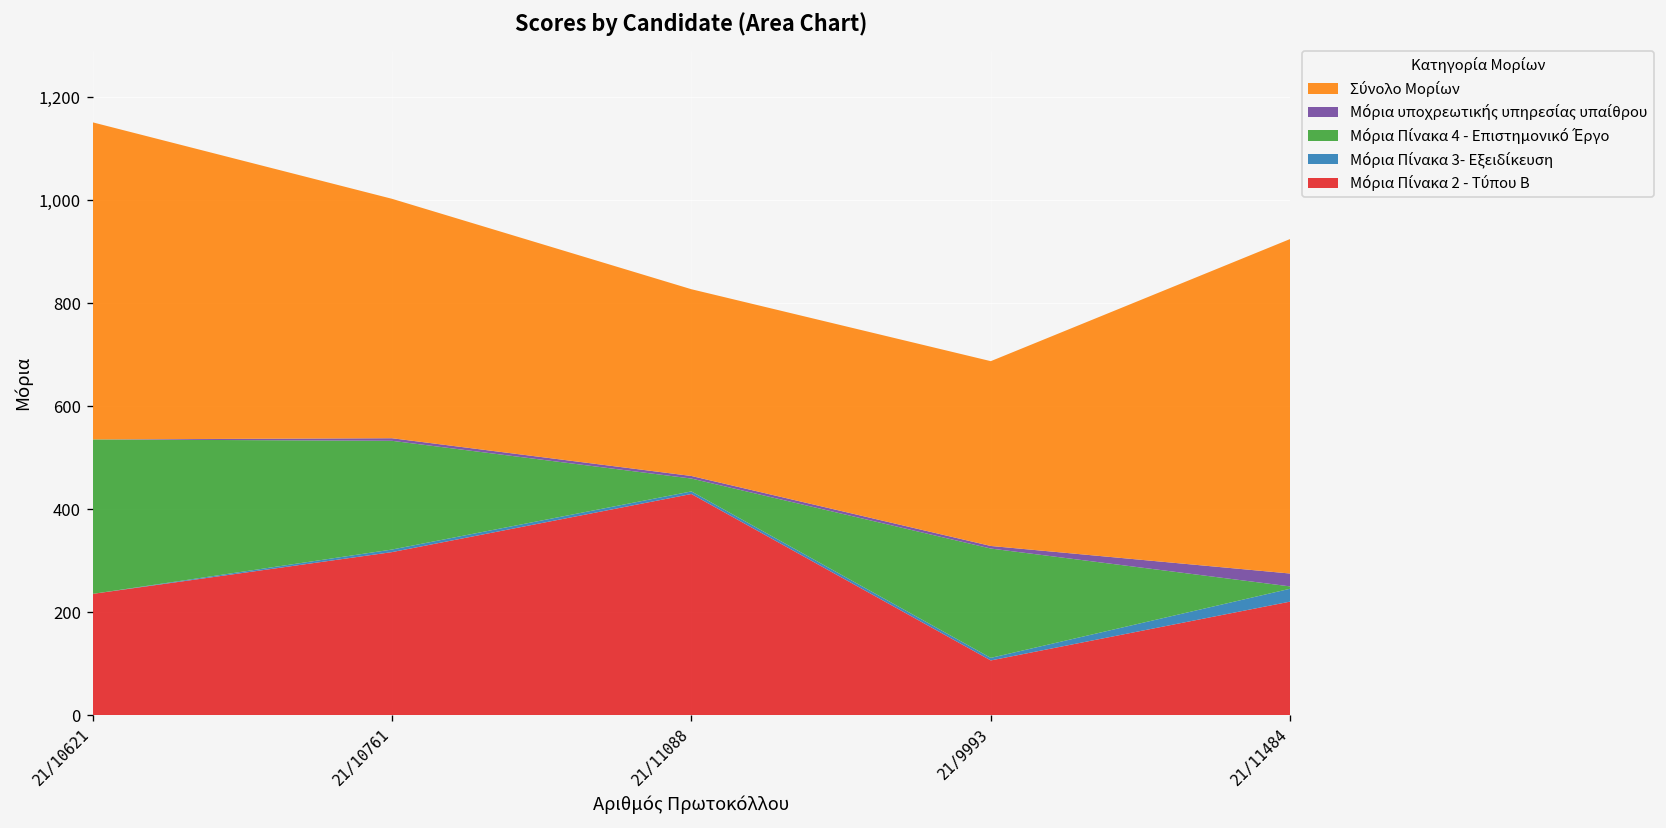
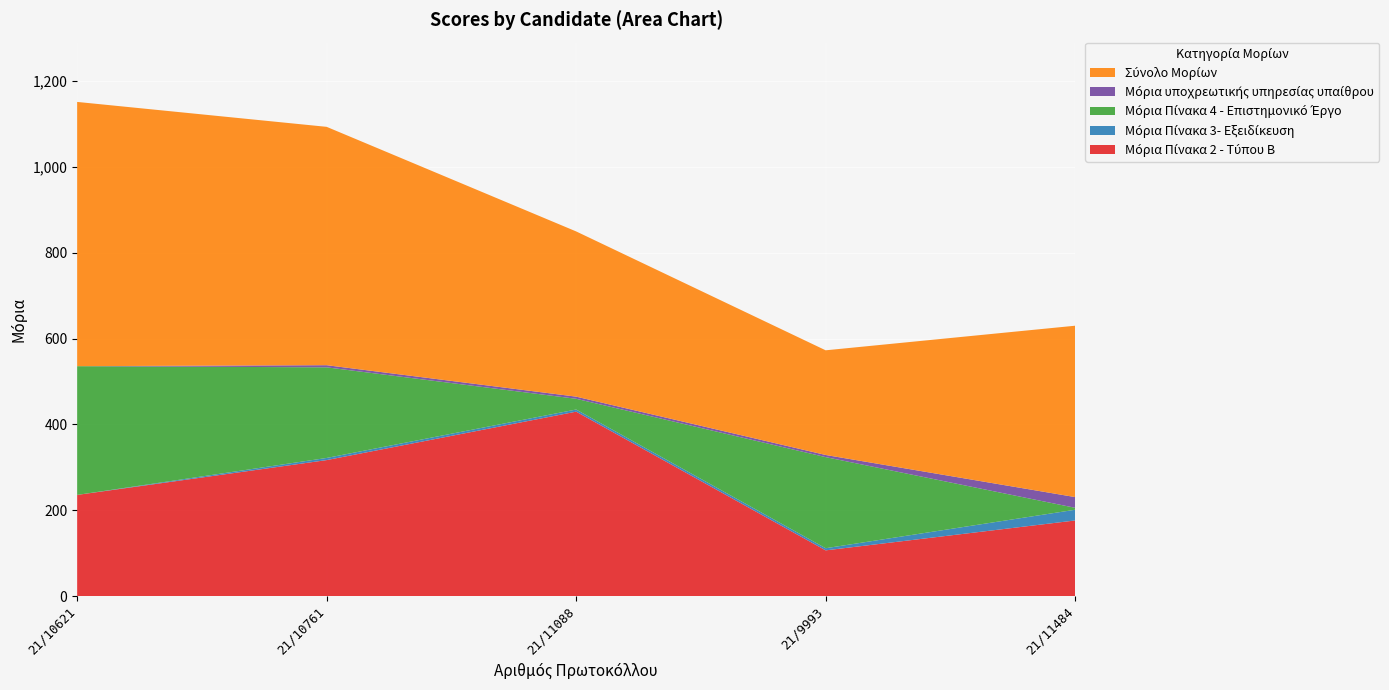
  {
    "Μόρια Πίνακα 2 - Τύπου Β": {
-     "21/11484": 220
+     "21/11484": 180
    },
    "Μόρια υποχρεωτικής υπηρεσίας υπαίθρου": {
      "21/11484": 30
    },
    "Σύνολο Μορίων": {
      "21/10621": 620,
-     "21/10761": 460,
-     "21/11088": 360,
-     "21/9993": 360,
-     "21/11484": 650
+     "21/10761": 560,
+     "21/11088": 390,
+     "21/9993": 240,
+     "21/11484": 400
    }
  }
